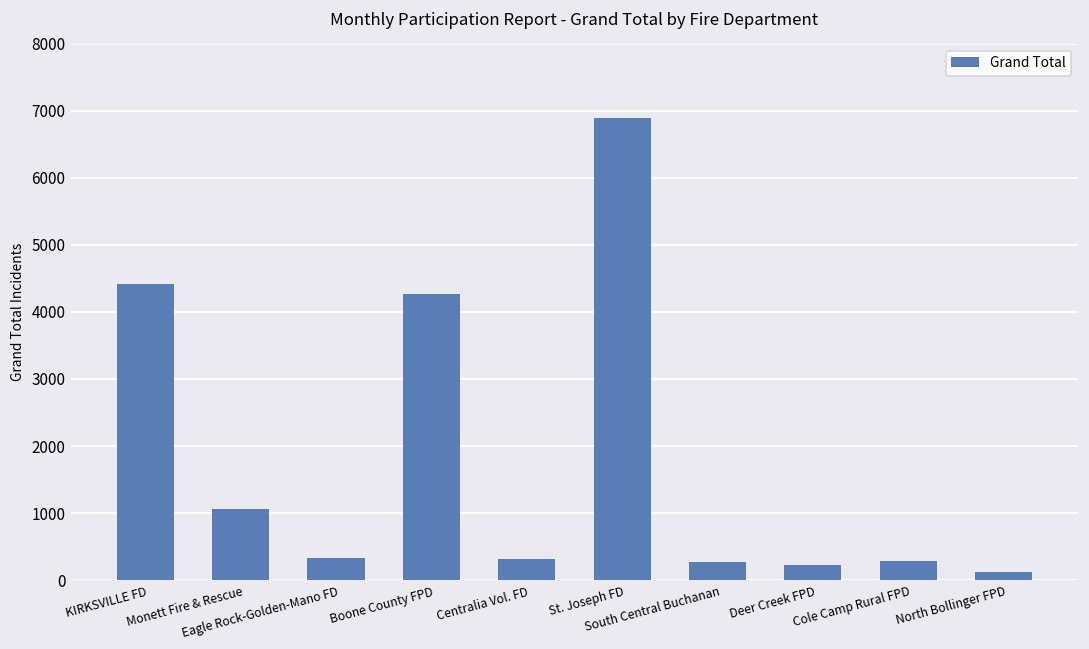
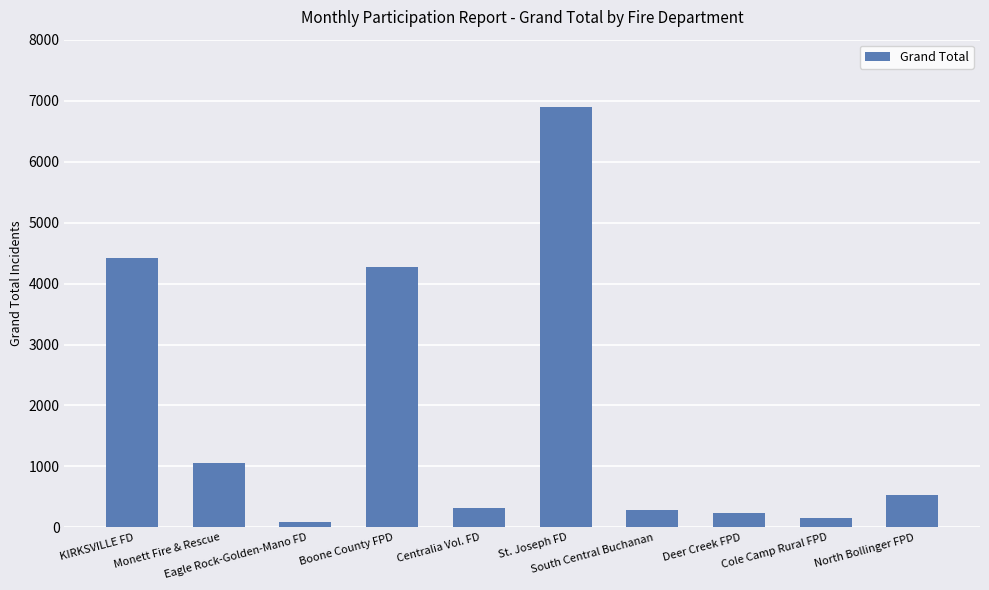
  {
    "KIRKSVILLE FD": 4400,
    "Monett Fire & Rescue": 1100,
-   "Eagle Rock-Golden-Mano FD": 300,
+   "Eagle Rock-Golden-Mano FD": 100,
    "Boone County FPD": 4300,
    "Centralia Vol. FD": 300,
    "St. Joseph FD": 6900,
    "South Central Buchanan": 300,
    "Deer Creek FPD": 200,
-   "Cole Camp Rural FPD": 300,
-   "North Bollinger FPD": 100
+   "Cole Camp Rural FPD": 100,
+   "North Bollinger FPD": 500
  }
